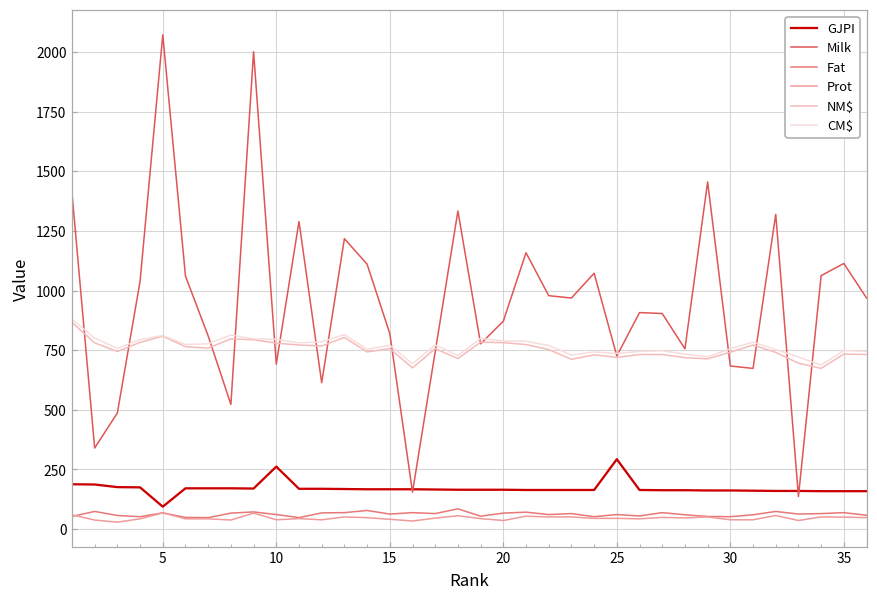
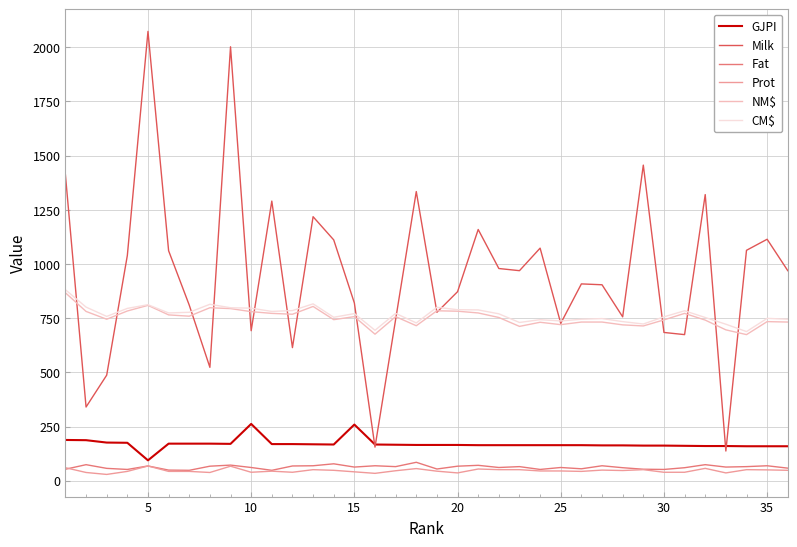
  {
    "GJPI": {
      "5": 90,
      "10": 260,
-     "15": 170,
+     "15": 260,
      "20": 170,
-     "25": 290,
+     "25": 160,
      "30": 160,
      "35": 160
    }
  }
